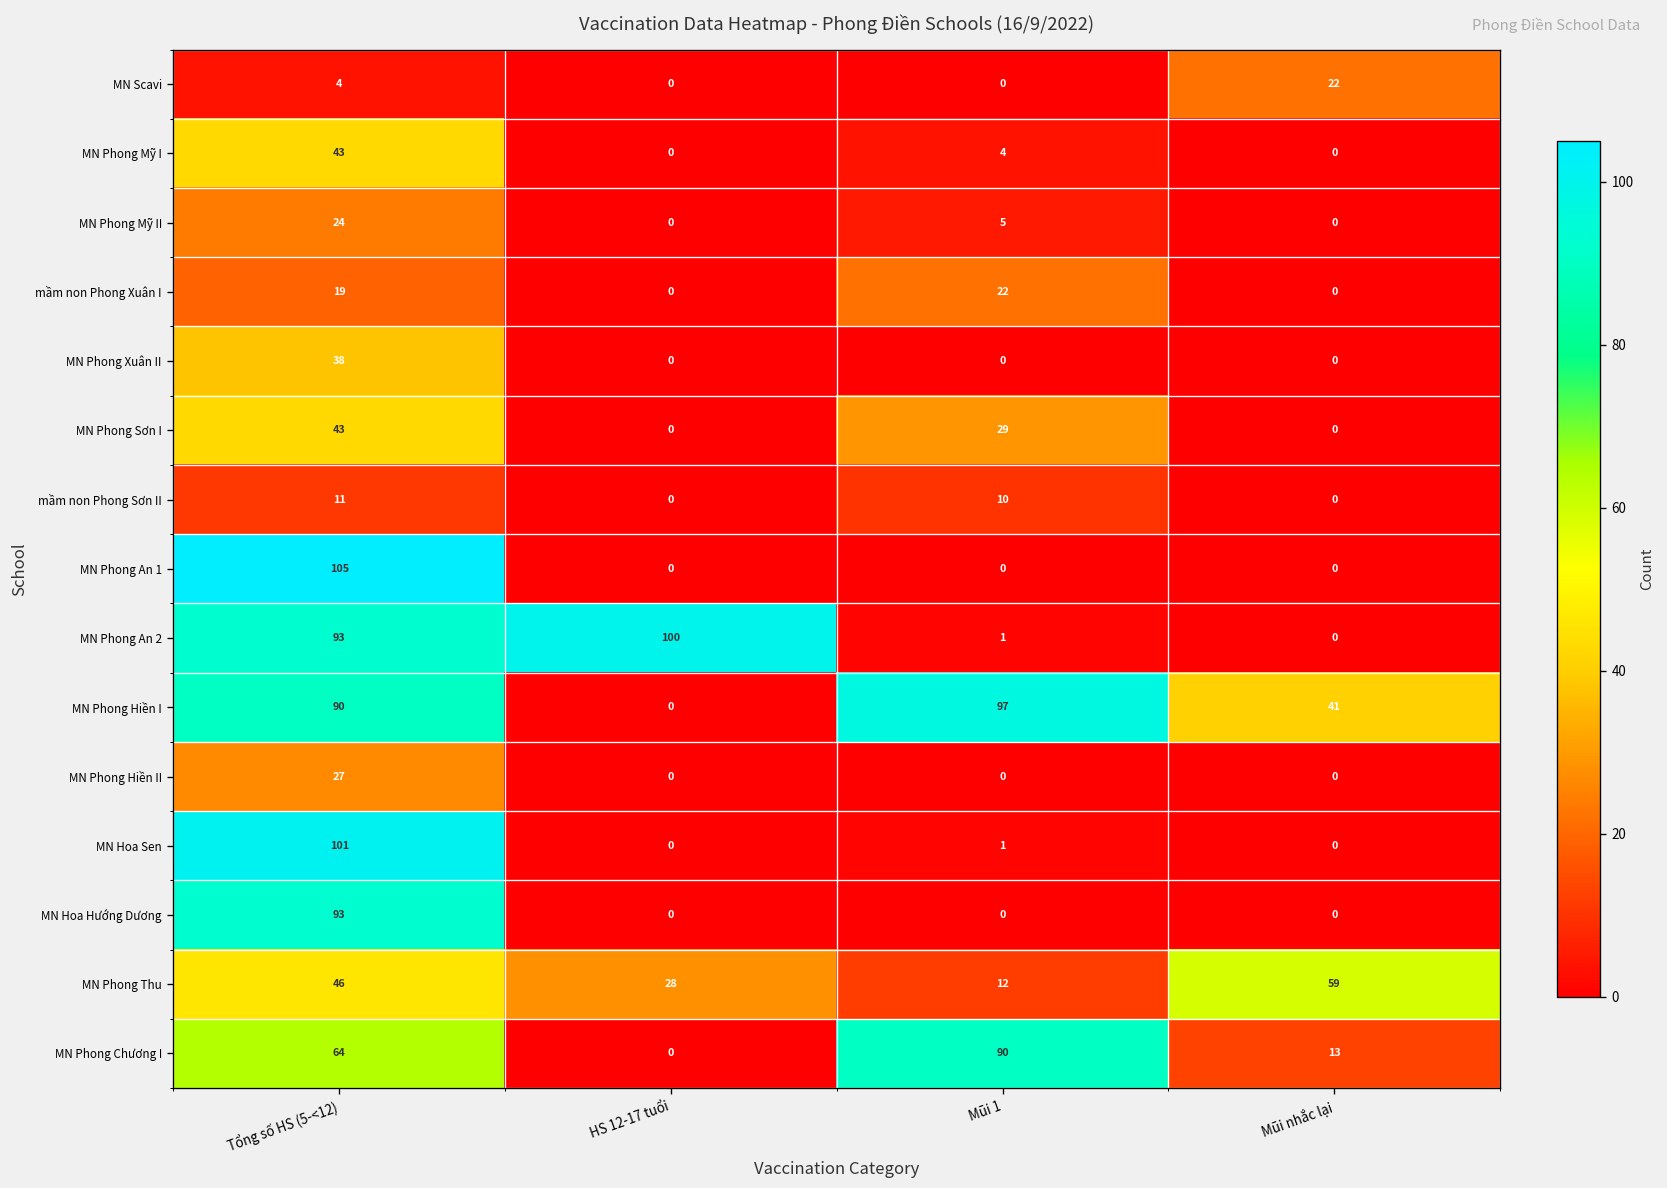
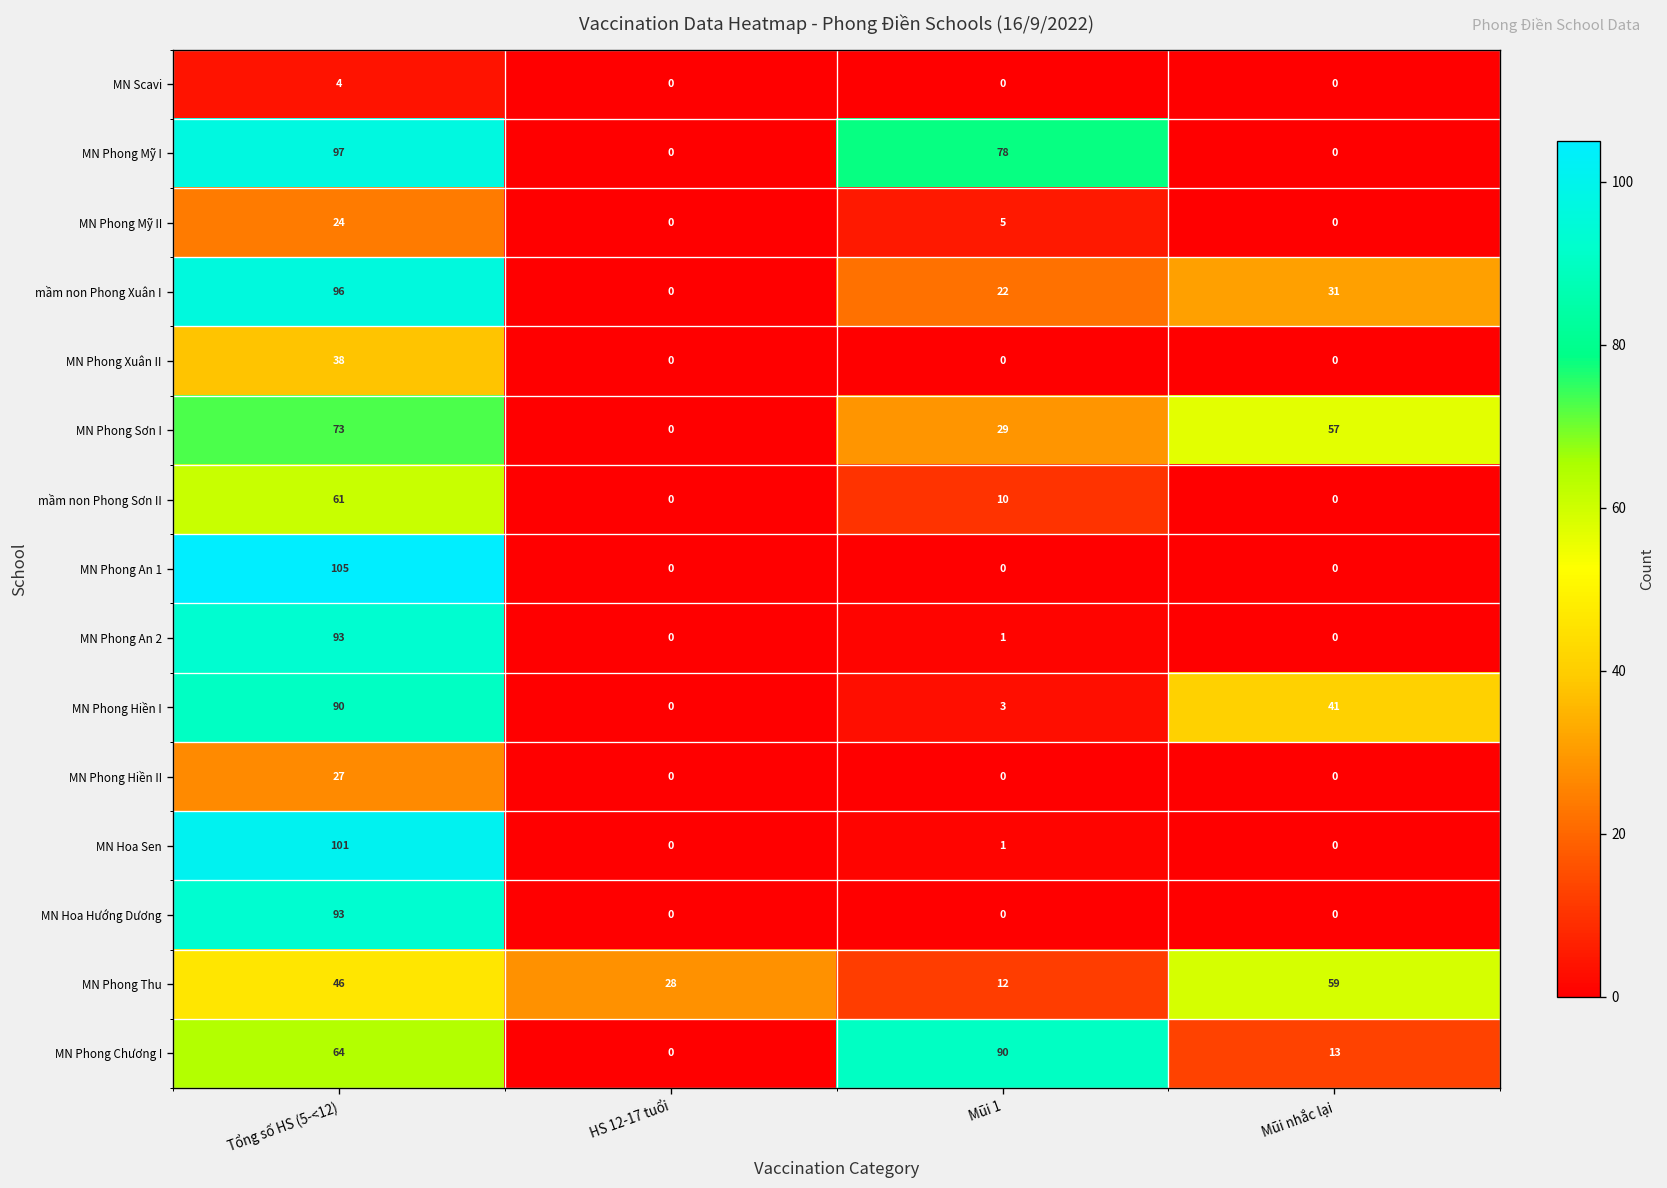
  {
    "MN Scavi": {
      "Tổng số HS (5-<12)": 4,
      "HS 12-17 tuổi": 0,
      "Mũi 1": 0,
-     "Mũi nhắc lại": 22
+     "Mũi nhắc lại": 0
    },
    "MN Phong Mỹ I": {
-     "Tổng số HS (5-<12)": 43,
+     "Tổng số HS (5-<12)": 97,
      "HS 12-17 tuổi": 0,
-     "Mũi 1": 4,
+     "Mũi 1": 78,
      "Mũi nhắc lại": 0
    },
    "MN Phong Mỹ II": {
      "Tổng số HS (5-<12)": 24,
      "HS 12-17 tuổi": 0,
      "Mũi 1": 5,
      "Mũi nhắc lại": 0
    },
    "mầm non Phong Xuân I": {
-     "Tổng số HS (5-<12)": 19,
+     "Tổng số HS (5-<12)": 96,
      "HS 12-17 tuổi": 0,
      "Mũi 1": 22,
-     "Mũi nhắc lại": 0
+     "Mũi nhắc lại": 31
    },
    "MN Phong Xuân II": {
      "Tổng số HS (5-<12)": 38,
      "HS 12-17 tuổi": 0,
      "Mũi 1": 0,
      "Mũi nhắc lại": 0
    },
    "MN Phong Sơn I": {
-     "Tổng số HS (5-<12)": 43,
+     "Tổng số HS (5-<12)": 73,
      "HS 12-17 tuổi": 0,
      "Mũi 1": 29,
-     "Mũi nhắc lại": 0
+     "Mũi nhắc lại": 57
    },
    "mầm non Phong Sơn II": {
-     "Tổng số HS (5-<12)": 11,
+     "Tổng số HS (5-<12)": 61,
      "HS 12-17 tuổi": 0,
      "Mũi 1": 10,
      "Mũi nhắc lại": 0
    },
    "MN Phong An 1": {
      "Tổng số HS (5-<12)": 105,
      "HS 12-17 tuổi": 0,
      "Mũi 1": 0,
      "Mũi nhắc lại": 0
    },
    "MN Phong An 2": {
      "Tổng số HS (5-<12)": 93,
-     "HS 12-17 tuổi": 100,
+     "HS 12-17 tuổi": 0,
      "Mũi 1": 1,
      "Mũi nhắc lại": 0
    },
    "MN Phong Hiền I": {
      "Tổng số HS (5-<12)": 90,
      "HS 12-17 tuổi": 0,
-     "Mũi 1": 97,
+     "Mũi 1": 3,
      "Mũi nhắc lại": 41
    },
    "MN Phong Hiền II": {
      "Tổng số HS (5-<12)": 27,
      "HS 12-17 tuổi": 0,
      "Mũi 1": 0,
      "Mũi nhắc lại": 0
    },
    "MN Hoa Sen": {
      "Tổng số HS (5-<12)": 101,
      "HS 12-17 tuổi": 0,
      "Mũi 1": 1,
      "Mũi nhắc lại": 0
    },
    "MN Hoa Hướng Dương": {
      "Tổng số HS (5-<12)": 93,
      "HS 12-17 tuổi": 0,
      "Mũi 1": 0,
      "Mũi nhắc lại": 0
    },
    "MN Phong Thu": {
      "Tổng số HS (5-<12)": 46,
      "HS 12-17 tuổi": 28,
      "Mũi 1": 12,
      "Mũi nhắc lại": 59
    },
    "MN Phong Chương I": {
      "Tổng số HS (5-<12)": 64,
      "HS 12-17 tuổi": 0,
      "Mũi 1": 90,
      "Mũi nhắc lại": 13
    }
  }
